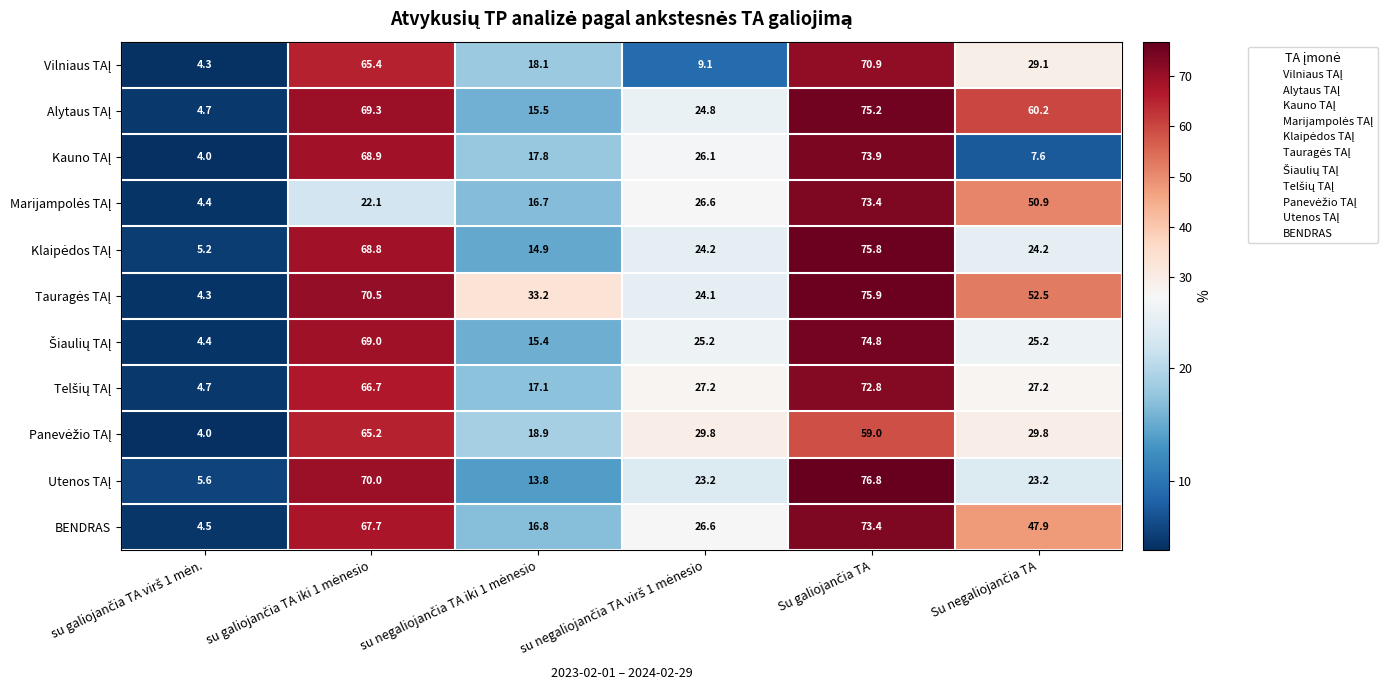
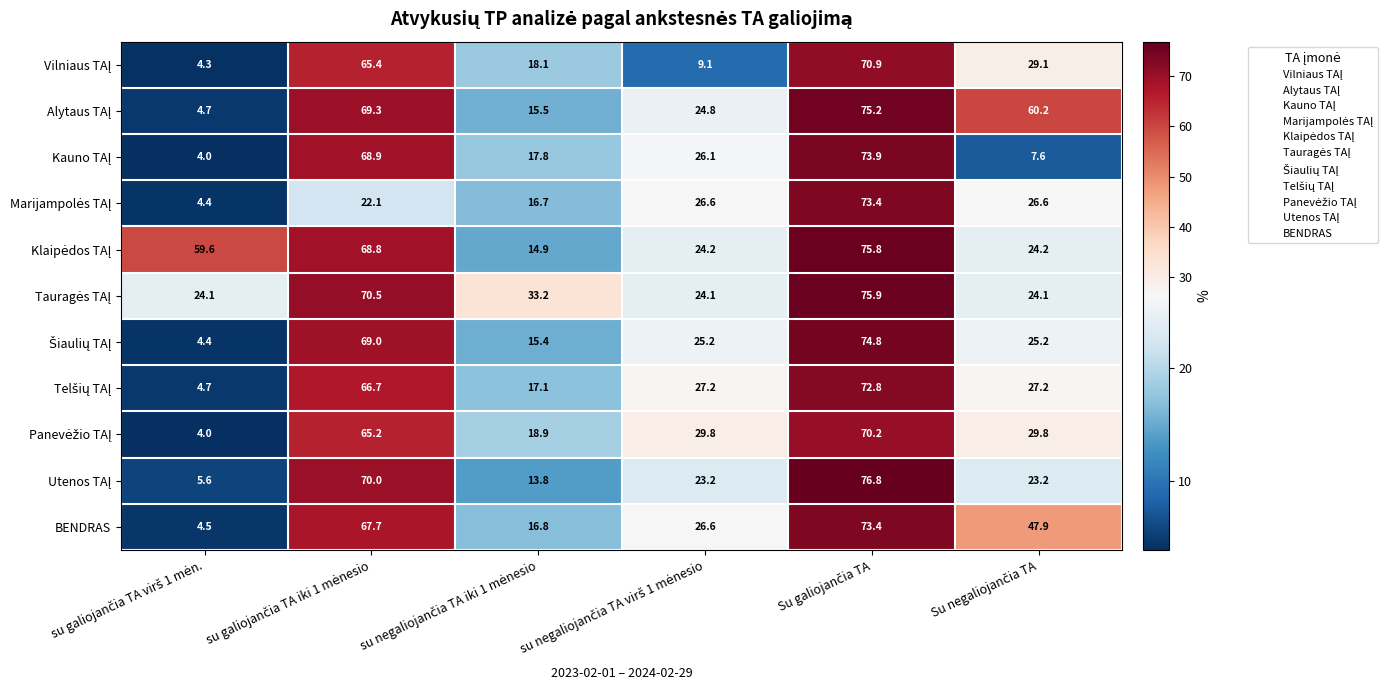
  {
    "Vilniaus TAĮ": {
      "su galiojančia TA virš 1 mėn.": 4.3,
      "su galiojančia TA iki 1 mėnesio": 65.4,
      "su negaliojančia TA iki 1 mėnesio": 18.1,
      "su negaliojančia TA virš 1 mėnesio": 9.1,
      "Su galiojančia TA": 70.9,
      "Su negaliojančia TA": 29.1
    },
    "Alytaus TAĮ": {
      "su galiojančia TA virš 1 mėn.": 4.7,
      "su galiojančia TA iki 1 mėnesio": 69.3,
      "su negaliojančia TA iki 1 mėnesio": 15.5,
      "su negaliojančia TA virš 1 mėnesio": 24.8,
      "Su galiojančia TA": 75.2,
      "Su negaliojančia TA": 60.2
    },
    "Kauno TAĮ": {
      "su galiojančia TA virš 1 mėn.": 4.0,
      "su galiojančia TA iki 1 mėnesio": 68.9,
      "su negaliojančia TA iki 1 mėnesio": 17.8,
      "su negaliojančia TA virš 1 mėnesio": 26.1,
      "Su galiojančia TA": 73.9,
      "Su negaliojančia TA": 7.6
    },
    "Marijampolės TAĮ": {
      "su galiojančia TA virš 1 mėn.": 4.4,
      "su galiojančia TA iki 1 mėnesio": 22.1,
      "su negaliojančia TA iki 1 mėnesio": 16.7,
      "su negaliojančia TA virš 1 mėnesio": 26.6,
      "Su galiojančia TA": 73.4,
-     "Su negaliojančia TA": 50.9
+     "Su negaliojančia TA": 26.6
    },
    "Klaipėdos TAĮ": {
-     "su galiojančia TA virš 1 mėn.": 5.2,
+     "su galiojančia TA virš 1 mėn.": 59.6,
      "su galiojančia TA iki 1 mėnesio": 68.8,
      "su negaliojančia TA iki 1 mėnesio": 14.9,
      "su negaliojančia TA virš 1 mėnesio": 24.2,
      "Su galiojančia TA": 75.8,
      "Su negaliojančia TA": 24.2
    },
    "Tauragės TAĮ": {
-     "su galiojančia TA virš 1 mėn.": 4.3,
+     "su galiojančia TA virš 1 mėn.": 24.1,
      "su galiojančia TA iki 1 mėnesio": 70.5,
      "su negaliojančia TA iki 1 mėnesio": 33.2,
      "su negaliojančia TA virš 1 mėnesio": 24.1,
      "Su galiojančia TA": 75.9,
-     "Su negaliojančia TA": 52.5
+     "Su negaliojančia TA": 24.1
    },
    "Šiaulių TAĮ": {
      "su galiojančia TA virš 1 mėn.": 4.4,
      "su galiojančia TA iki 1 mėnesio": 69.0,
      "su negaliojančia TA iki 1 mėnesio": 15.4,
      "su negaliojančia TA virš 1 mėnesio": 25.2,
      "Su galiojančia TA": 74.8,
      "Su negaliojančia TA": 25.2
    },
    "Telšių TAĮ": {
      "su galiojančia TA virš 1 mėn.": 4.7,
      "su galiojančia TA iki 1 mėnesio": 66.7,
      "su negaliojančia TA iki 1 mėnesio": 17.1,
      "su negaliojančia TA virš 1 mėnesio": 27.2,
      "Su galiojančia TA": 72.8,
      "Su negaliojančia TA": 27.2
    },
    "Panevėžio TAĮ": {
      "su galiojančia TA virš 1 mėn.": 4.0,
      "su galiojančia TA iki 1 mėnesio": 65.2,
      "su negaliojančia TA iki 1 mėnesio": 18.9,
      "su negaliojančia TA virš 1 mėnesio": 29.8,
-     "Su galiojančia TA": 59.0,
+     "Su galiojančia TA": 70.2,
      "Su negaliojančia TA": 29.8
    },
    "Utenos TAĮ": {
      "su galiojančia TA virš 1 mėn.": 5.6,
      "su galiojančia TA iki 1 mėnesio": 70.0,
      "su negaliojančia TA iki 1 mėnesio": 13.8,
      "su negaliojančia TA virš 1 mėnesio": 23.2,
      "Su galiojančia TA": 76.8,
      "Su negaliojančia TA": 23.2
    },
    "BENDRAS": {
      "su galiojančia TA virš 1 mėn.": 4.5,
      "su galiojančia TA iki 1 mėnesio": 67.7,
      "su negaliojančia TA iki 1 mėnesio": 16.8,
      "su negaliojančia TA virš 1 mėnesio": 26.6,
      "Su galiojančia TA": 73.4,
      "Su negaliojančia TA": 47.9
    }
  }
